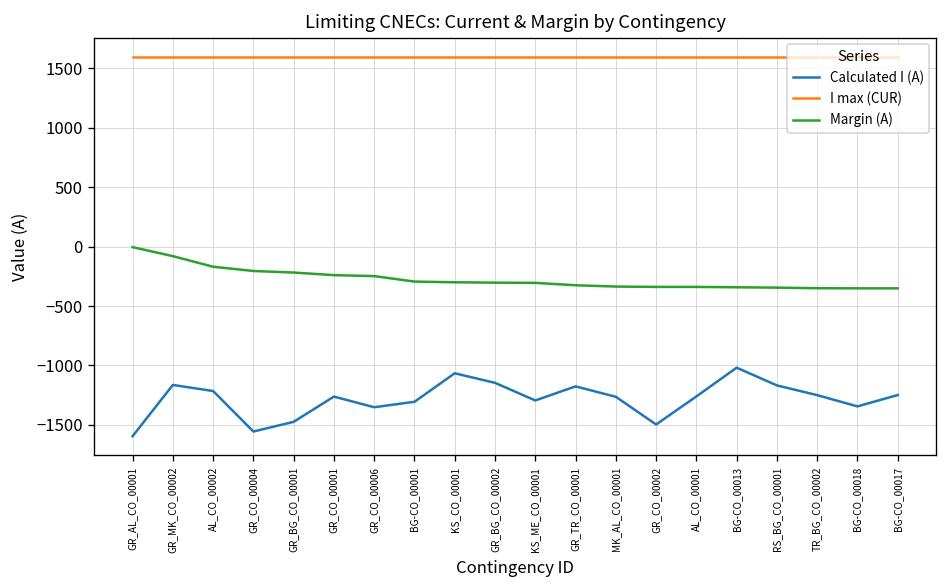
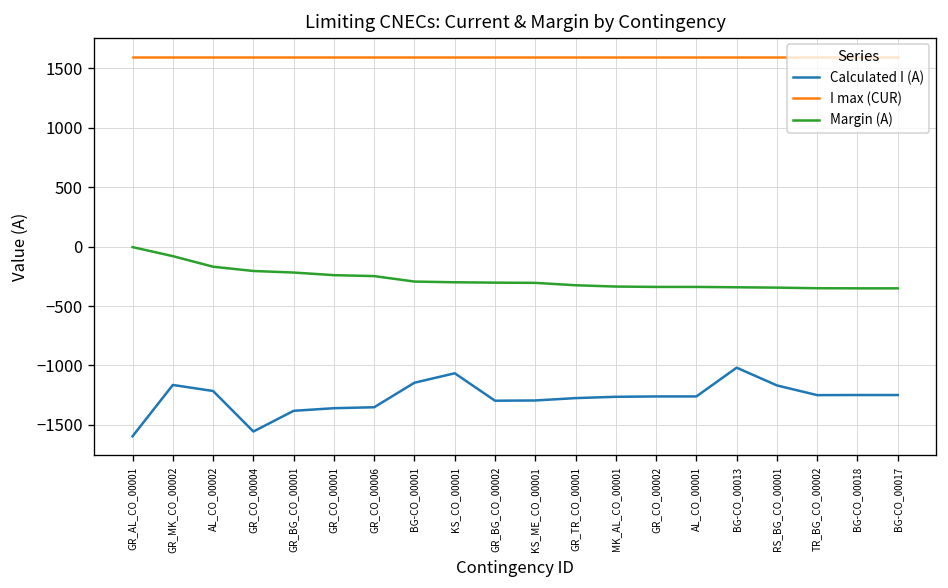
  {
    "Calculated I (A)": {
      "GR_AL_CO_00001": -1600,
      "GR_MK_CO_00002": -1200,
      "AL_CO_00002": -1200,
      "GR_CO_00004": -1600,
-     "GR_BG_CO_00001": -1500,
-     "GR_CO_00001": -1300,
+     "GR_BG_CO_00001": -1400,
+     "GR_CO_00001": -1400,
      "GR_CO_00006": -1400,
-     "BG-CO_00001": -1300,
+     "BG-CO_00001": -1100,
      "KS_CO_00001": -1100,
-     "GR_BG_CO_00002": -1100,
+     "GR_BG_CO_00002": -1300,
      "KS_ME_CO_00001": -1300,
-     "GR_TR_CO_00001": -1200,
+     "GR_TR_CO_00001": -1300,
      "MK_AL_CO_00001": -1300,
-     "GR_CO_00002": -1500,
+     "GR_CO_00002": -1300,
      "AL_CO_00001": -1300,
      "BG-CO_00013": -1000,
      "RS_BG_CO_00001": -1200,
      "TR_BG_CO_00002": -1300,
-     "BG-CO_00018": -1300,
+     "BG-CO_00018": -1200,
      "BG-CO_00017": -1200
    },
    "I max (CUR)": {
      "GR_AL_CO_00001": 1600,
      "GR_MK_CO_00002": 1600,
      "AL_CO_00002": 1600,
      "GR_CO_00004": 1600,
      "GR_BG_CO_00001": 1600,
      "GR_CO_00001": 1600,
      "GR_CO_00006": 1600,
      "BG-CO_00001": 1600,
      "KS_CO_00001": 1600,
      "GR_BG_CO_00002": 1600,
      "KS_ME_CO_00001": 1600,
      "GR_TR_CO_00001": 1600,
      "MK_AL_CO_00001": 1600,
      "GR_CO_00002": 1600,
      "AL_CO_00001": 1600,
      "BG-CO_00013": 1600,
      "RS_BG_CO_00001": 1600
    },
    "Margin (A)": {
      "GR_AL_CO_00001": 0,
      "GR_MK_CO_00002": -100,
      "AL_CO_00002": -200,
      "GR_CO_00004": -200,
      "GR_BG_CO_00001": -200,
      "GR_CO_00001": -200,
      "GR_CO_00006": -200,
      "BG-CO_00001": -300,
      "KS_CO_00001": -300,
      "GR_BG_CO_00002": -300,
      "KS_ME_CO_00001": -300,
      "GR_TR_CO_00001": -300,
      "MK_AL_CO_00001": -300,
      "GR_CO_00002": -300,
      "AL_CO_00001": -300,
      "BG-CO_00013": -300,
      "RS_BG_CO_00001": -300,
      "TR_BG_CO_00002": -400,
      "BG-CO_00018": -400,
      "BG-CO_00017": -400
    }
  }
